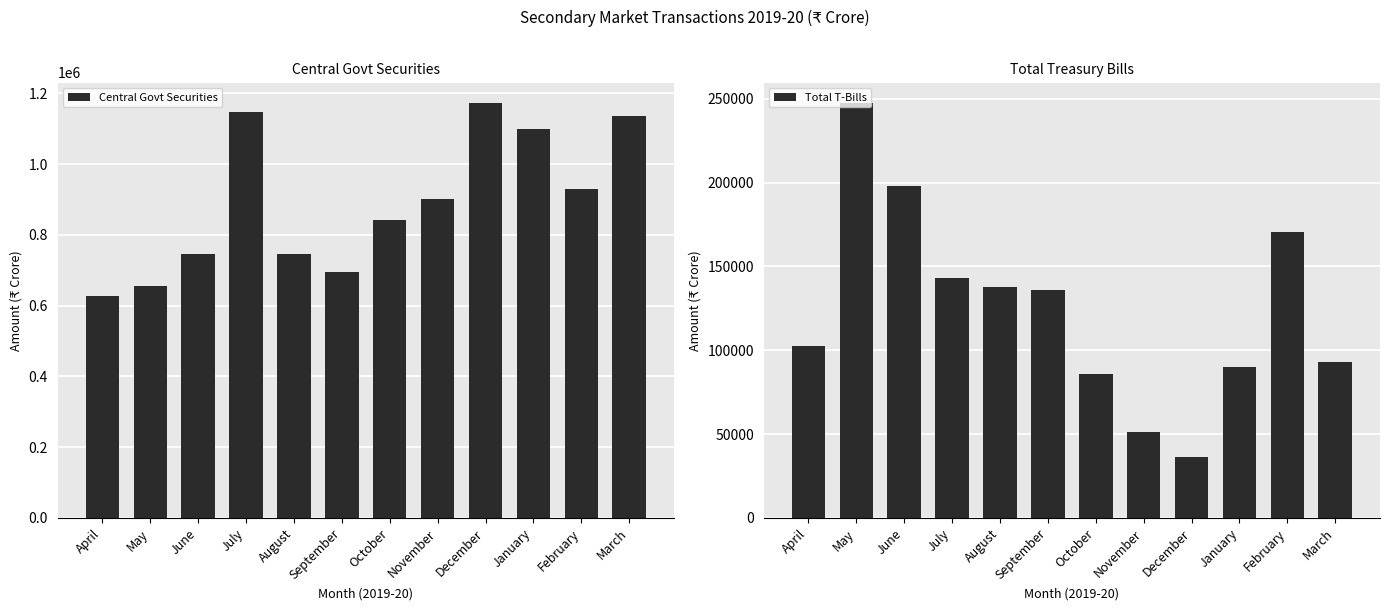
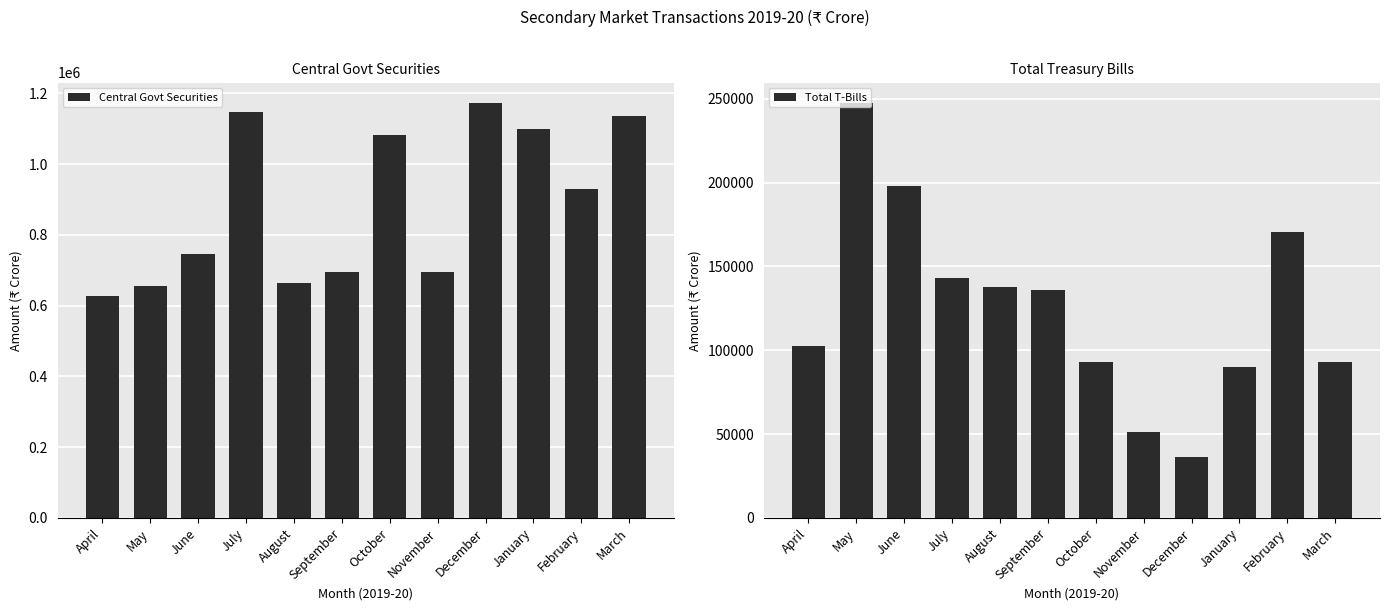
  {
    "Central Govt Securities": {
      "April": 630000,
      "May": 650000,
      "June": 750000,
      "July": 1150000,
-     "August": 750000,
+     "August": 660000,
      "September": 700000,
-     "October": 840000,
-     "November": 900000,
+     "October": 1080000,
+     "November": 700000,
      "December": 1170000,
      "January": 1100000,
      "February": 930000,
      "March": 1140000
    },
    "Total Treasury Bills": {
      "April": 103000,
      "June": 198000,
      "July": 143000,
      "August": 138000,
      "September": 136000,
-     "October": 86000,
+     "October": 93000,
      "November": 51000,
      "December": 36000,
      "January": 90000,
      "February": 171000,
      "March": 93000
    }
  }
